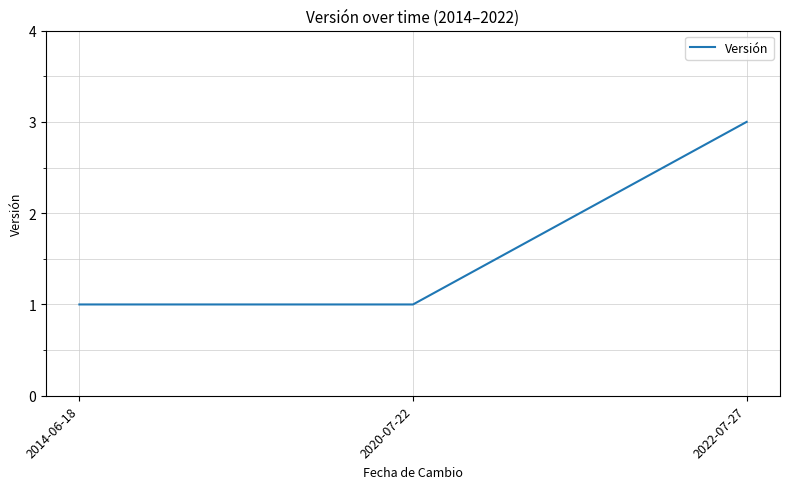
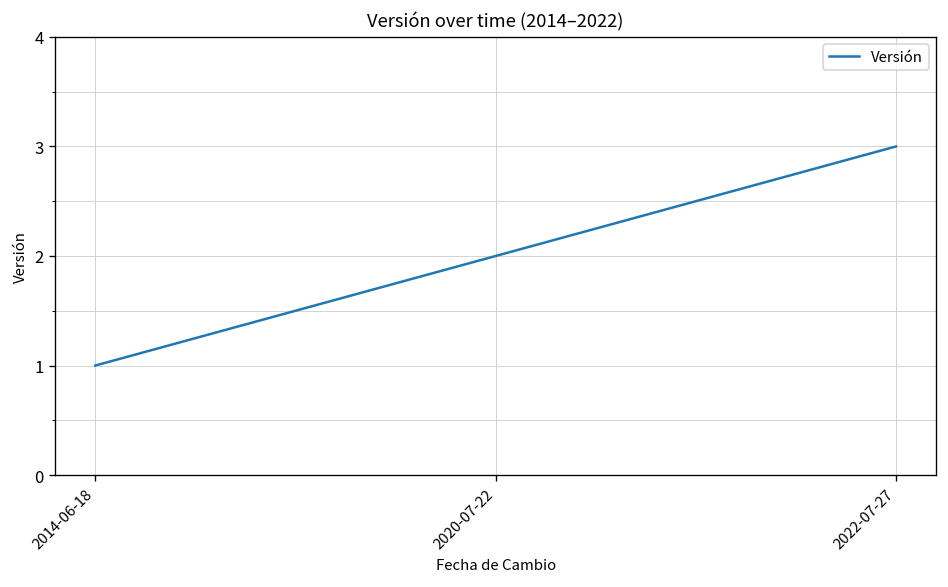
  {
    "2014-06-18": 1,
-   "2020-07-22": 1,
+   "2020-07-22": 2,
    "2022-07-27": 3
  }
